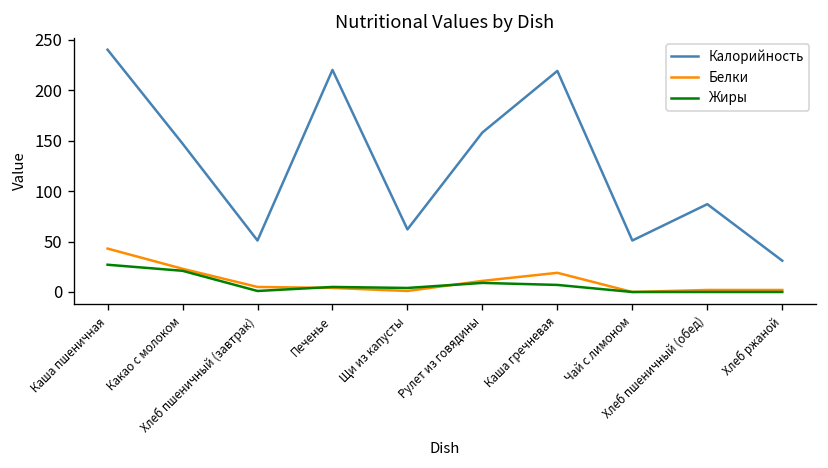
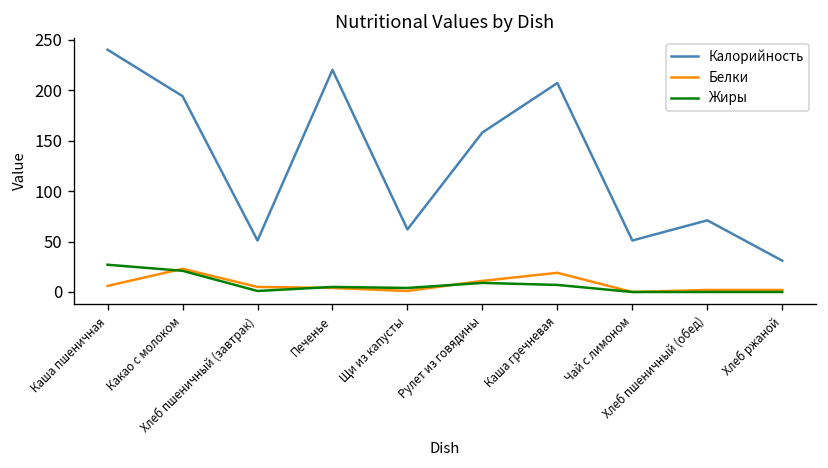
  {
    "Калорийность": {
      "Каша пшеничная": 240,
-     "Какао с молоком": 150,
+     "Какао с молоком": 190,
      "Хлеб пшеничный (завтрак)": 50,
      "Печенье": 220,
      "Щи из капусты": 60,
      "Рулет из говядины": 160,
-     "Каша гречневая": 220,
+     "Каша гречневая": 210,
      "Чай с лимоном": 50,
-     "Хлеб пшеничный (обед)": 90,
+     "Хлеб пшеничный (обед)": 70,
      "Хлеб ржаной": 30
    },
    "Белки": {
-     "Каша пшеничная": 40,
+     "Каша пшеничная": 10,
      "Хлеб пшеничный (завтрак)": 10,
      "Каша гречневая": 20
    },
    "Жиры": {
      "Каша пшеничная": 30,
      "Хлеб пшеничный (завтрак)": 0,
      "Каша гречневая": 10
    }
  }
